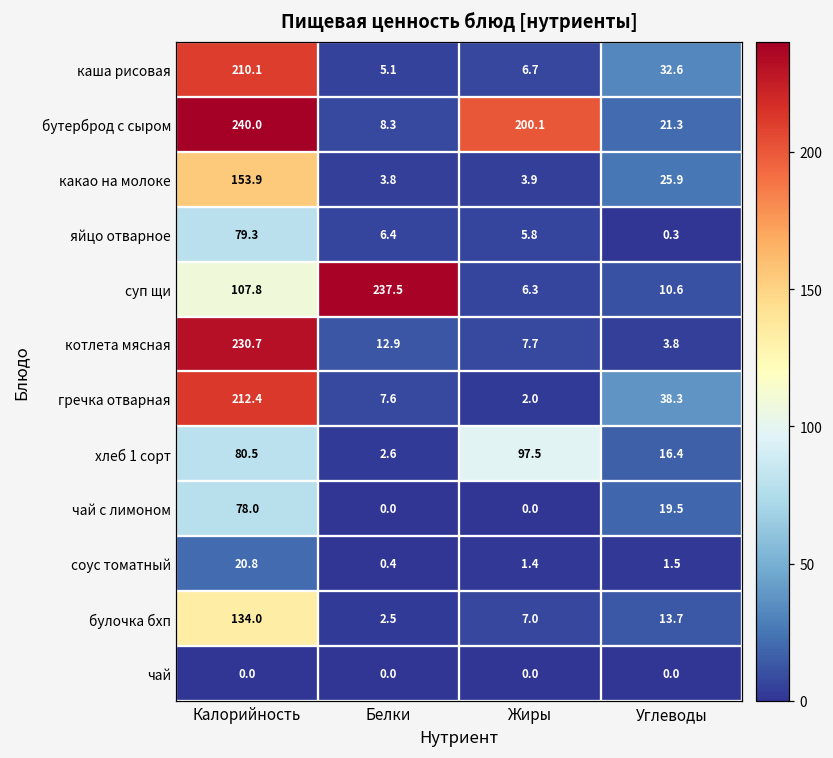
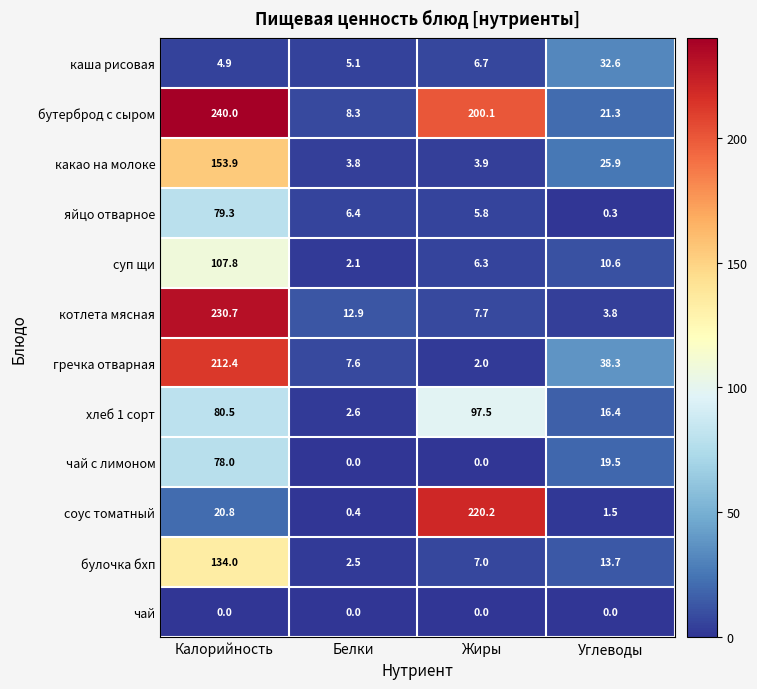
  {
    "каша рисовая": {
-     "Калорийность": 210.1,
+     "Калорийность": 4.9,
      "Белки": 5.1,
      "Жиры": 6.7,
      "Углеводы": 32.6
    },
    "бутерброд с сыром": {
      "Калорийность": 240.0,
      "Белки": 8.3,
      "Жиры": 200.1,
      "Углеводы": 21.3
    },
    "какао на молоке": {
      "Калорийность": 153.9,
      "Белки": 3.8,
      "Жиры": 3.9,
      "Углеводы": 25.9
    },
    "яйцо отварное": {
      "Калорийность": 79.3,
      "Белки": 6.4,
      "Жиры": 5.8,
      "Углеводы": 0.3
    },
    "суп щи": {
      "Калорийность": 107.8,
-     "Белки": 237.5,
+     "Белки": 2.1,
      "Жиры": 6.3,
      "Углеводы": 10.6
    },
    "котлета мясная": {
      "Калорийность": 230.7,
      "Белки": 12.9,
      "Жиры": 7.7,
      "Углеводы": 3.8
    },
    "гречка отварная": {
      "Калорийность": 212.4,
      "Белки": 7.6,
      "Жиры": 2.0,
      "Углеводы": 38.3
    },
    "хлеб 1 сорт": {
      "Калорийность": 80.5,
      "Белки": 2.6,
      "Жиры": 97.5,
      "Углеводы": 16.4
    },
    "чай с лимоном": {
      "Калорийность": 78.0,
      "Белки": 0.0,
      "Жиры": 0.0,
      "Углеводы": 19.5
    },
    "соус томатный": {
      "Калорийность": 20.8,
      "Белки": 0.4,
-     "Жиры": 1.4,
+     "Жиры": 220.2,
      "Углеводы": 1.5
    },
    "булочка бхп": {
      "Калорийность": 134.0,
      "Белки": 2.5,
      "Жиры": 7.0,
      "Углеводы": 13.7
    },
    "чай": {
      "Калорийность": 0.0,
      "Белки": 0.0,
      "Жиры": 0.0,
      "Углеводы": 0.0
    }
  }
